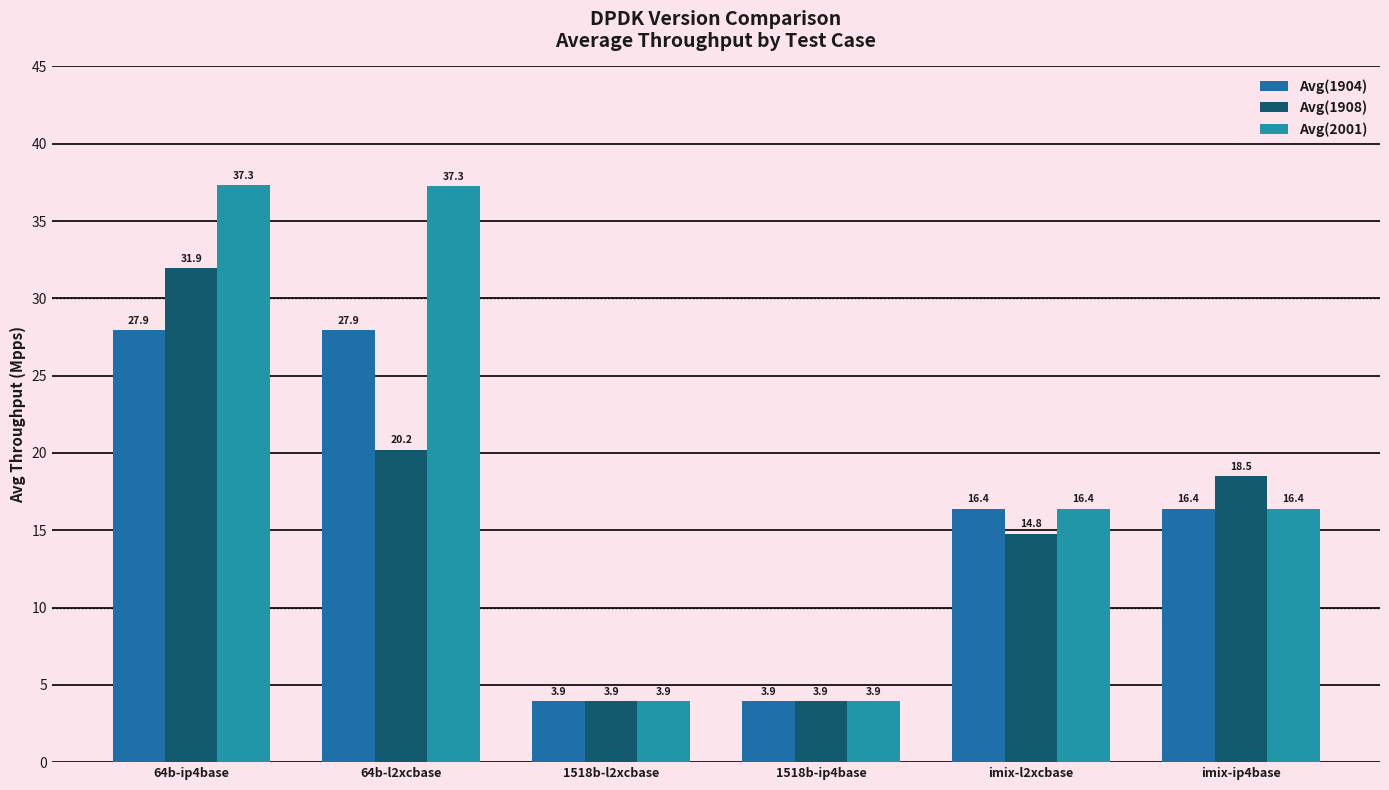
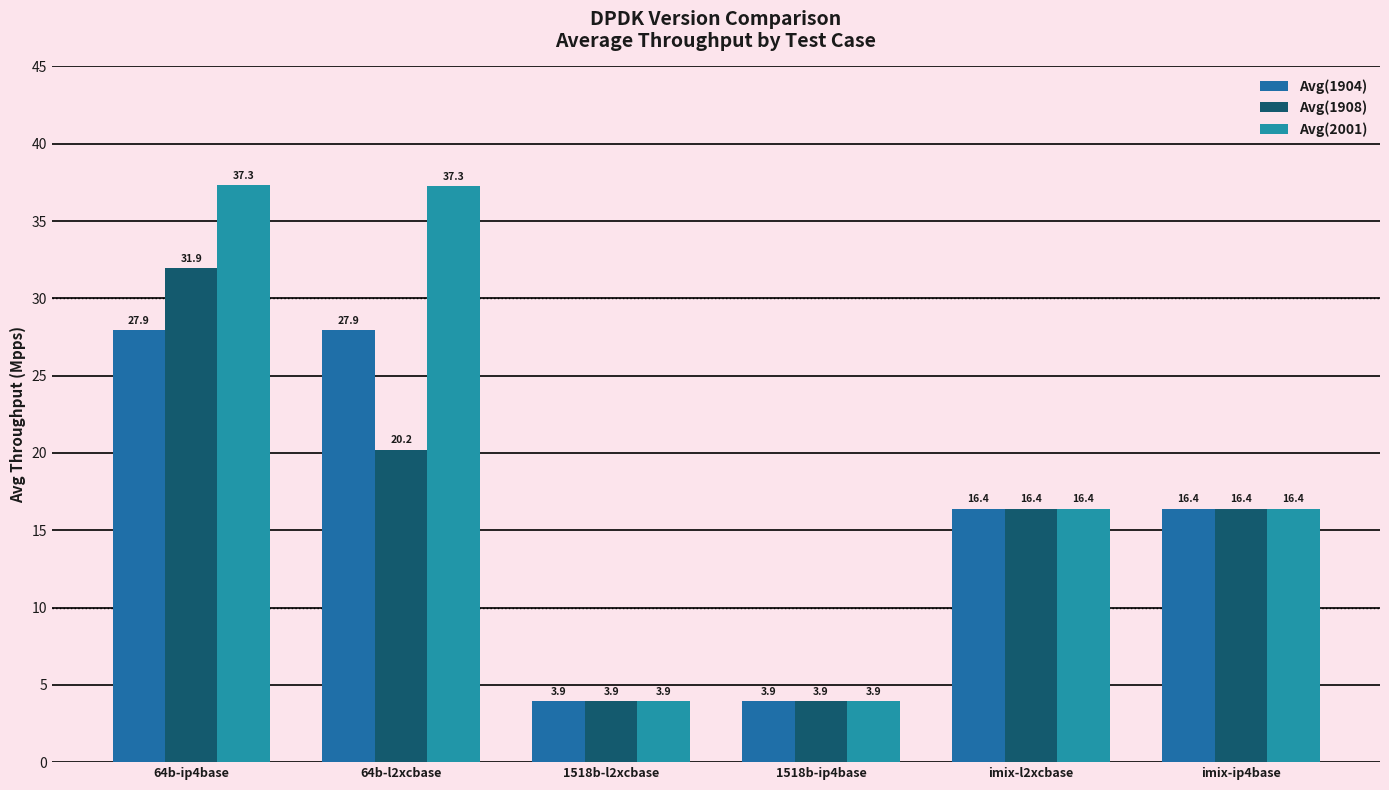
  {
    "Avg(1908)": {
      "64b-ip4base": 31.9,
      "64b-l2xcbase": 20.2,
      "1518b-l2xcbase": 3.9,
      "1518b-ip4base": 3.9,
-     "imix-l2xcbase": 14.8,
-     "imix-ip4base": 18.5
+     "imix-l2xcbase": 16.4,
+     "imix-ip4base": 16.4
    }
  }
